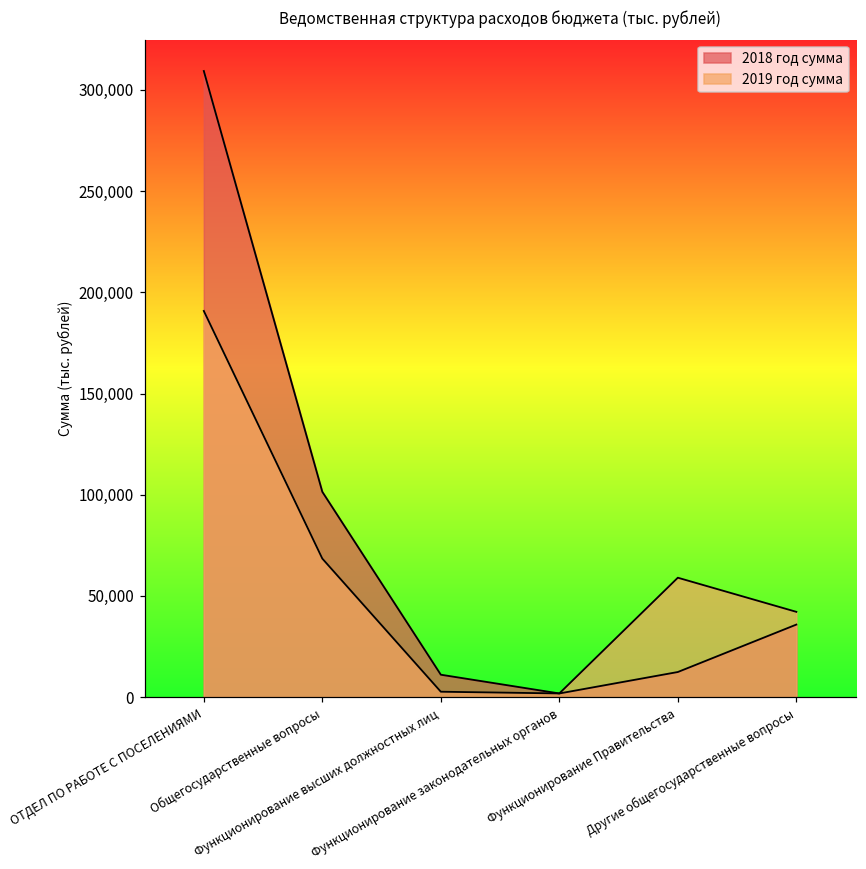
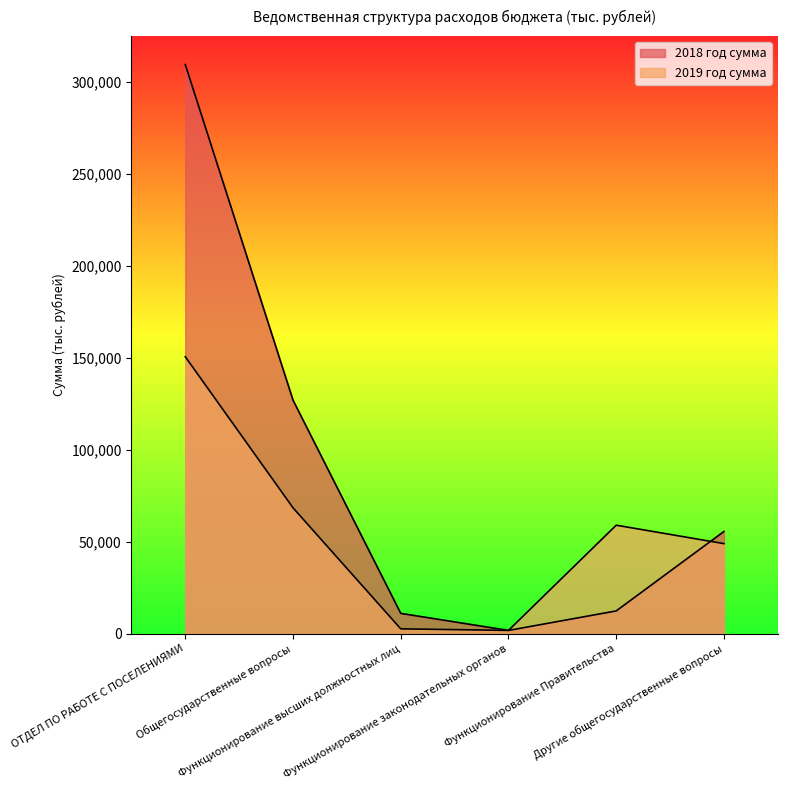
  {
    "2018 год сумма": {
      "ОТДЕЛ ПО РАБОТЕ С ПОСЕЛЕНИЯМИ": "309,000",
-     "Общегосударственные вопросы": "101,000",
+     "Общегосударственные вопросы": "127,000",
      "Функционирование высших должностных лиц": "11,000",
      "Функционирование Правительства": "12,000",
-     "Другие общегосударственные вопросы": "36,000"
+     "Другие общегосударственные вопросы": "56,000"
    },
    "2019 год сумма": {
-     "ОТДЕЛ ПО РАБОТЕ С ПОСЕЛЕНИЯМИ": "191,000",
+     "ОТДЕЛ ПО РАБОТЕ С ПОСЕЛЕНИЯМИ": "151,000",
      "Общегосударственные вопросы": "68,000",
      "Функционирование высших должностных лиц": "3,000",
      "Функционирование Правительства": "59,000",
-     "Другие общегосударственные вопросы": "42,000"
+     "Другие общегосударственные вопросы": "49,000"
    }
  }
